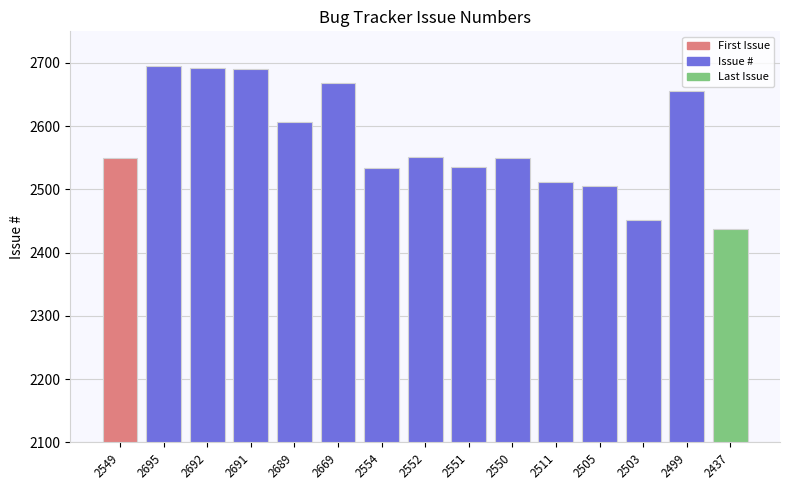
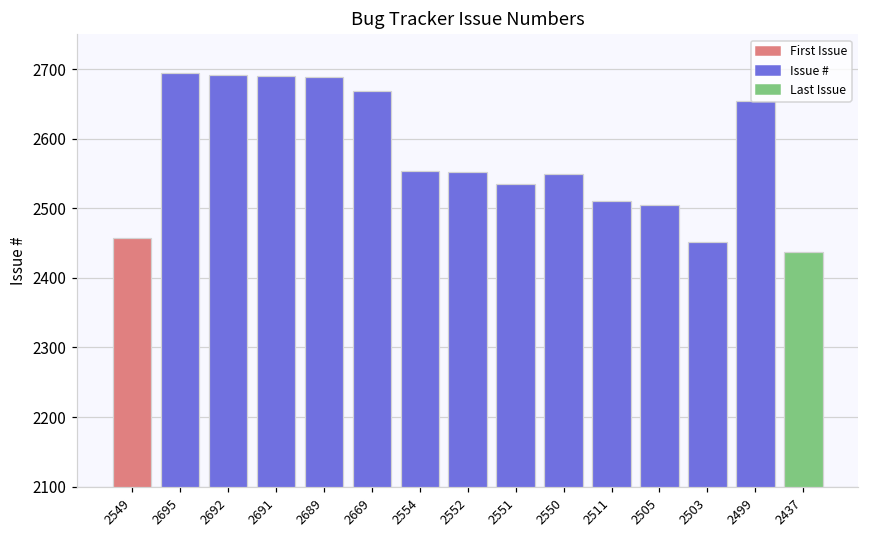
  {
-   "2549": 2550,
+   "2549": 2460,
    "2695": 2700,
    "2692": 2690,
    "2691": 2690,
-   "2689": 2610,
+   "2689": 2690,
    "2669": 2670,
-   "2554": 2530,
+   "2554": 2550,
    "2552": 2550,
    "2551": 2540,
    "2550": 2550,
    "2511": 2510,
    "2505": 2510,
    "2503": 2450,
    "2499": 2660,
    "2437": 2440
  }
